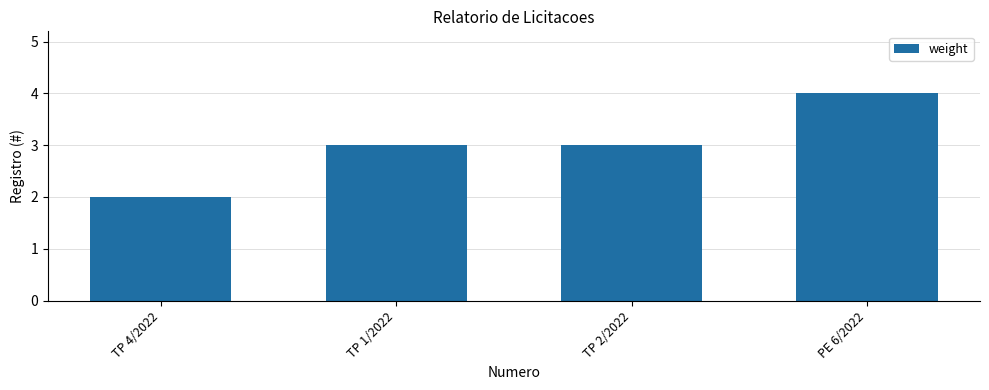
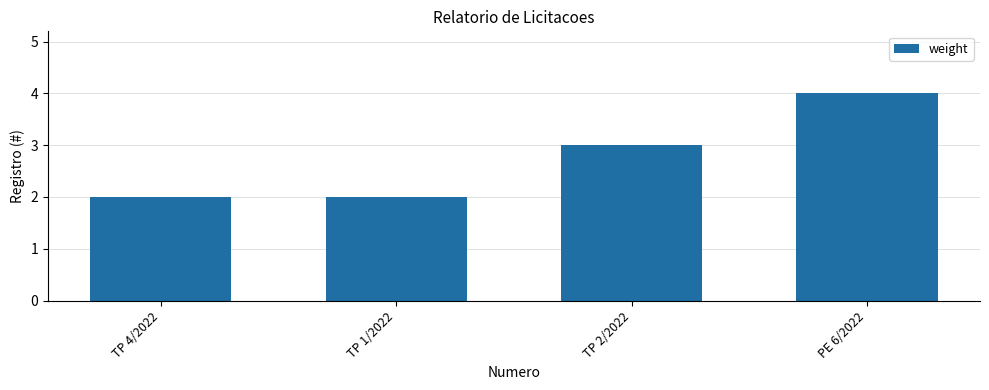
  {
    "TP 4/2022": 2,
-   "TP 1/2022": 3,
+   "TP 1/2022": 2,
    "TP 2/2022": 3,
    "PE 6/2022": 4
  }
